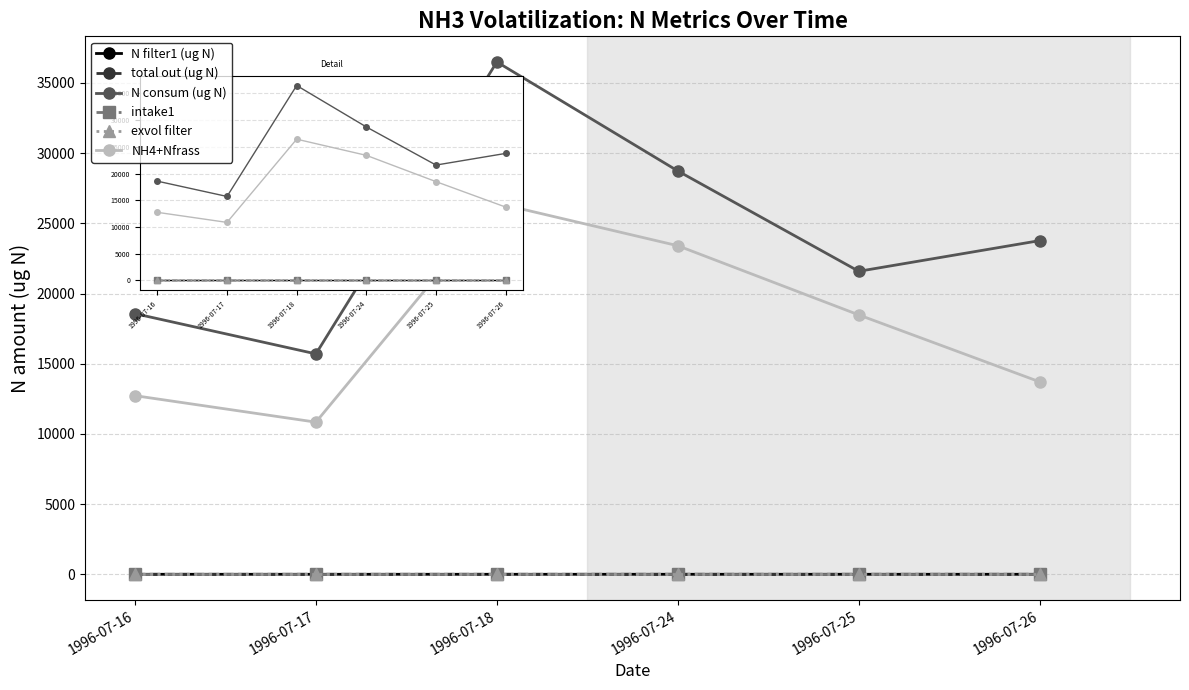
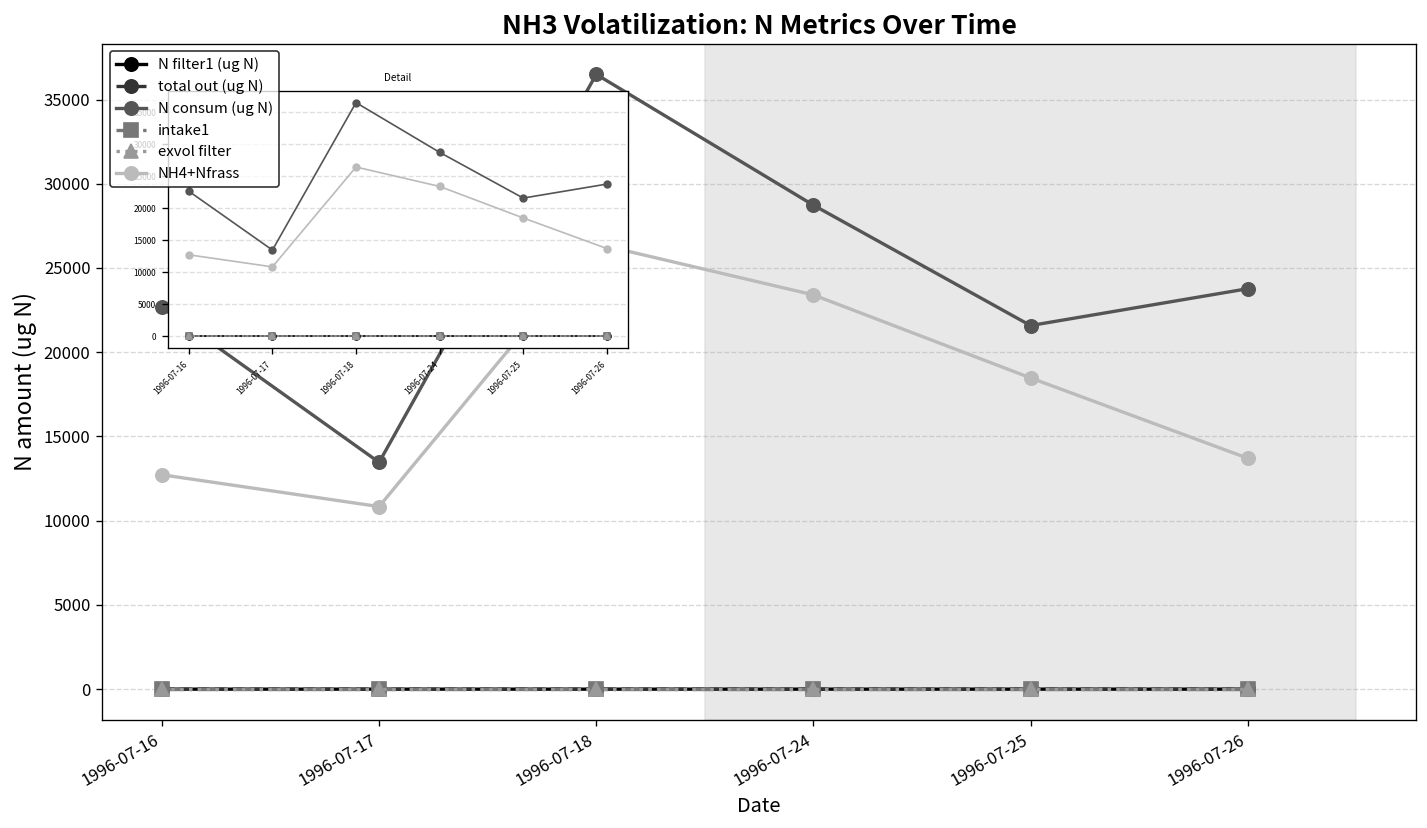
  {
    "N consum (ug N)": {
-     "1996-07-16": 18600,
-     "1996-07-17": 15700,
+     "1996-07-16": 22700,
+     "1996-07-17": 13500,
      "1996-07-18": 36500,
      "1996-07-24": 28700,
      "1996-07-25": 21600,
      "1996-07-26": 23800
    }
  }
